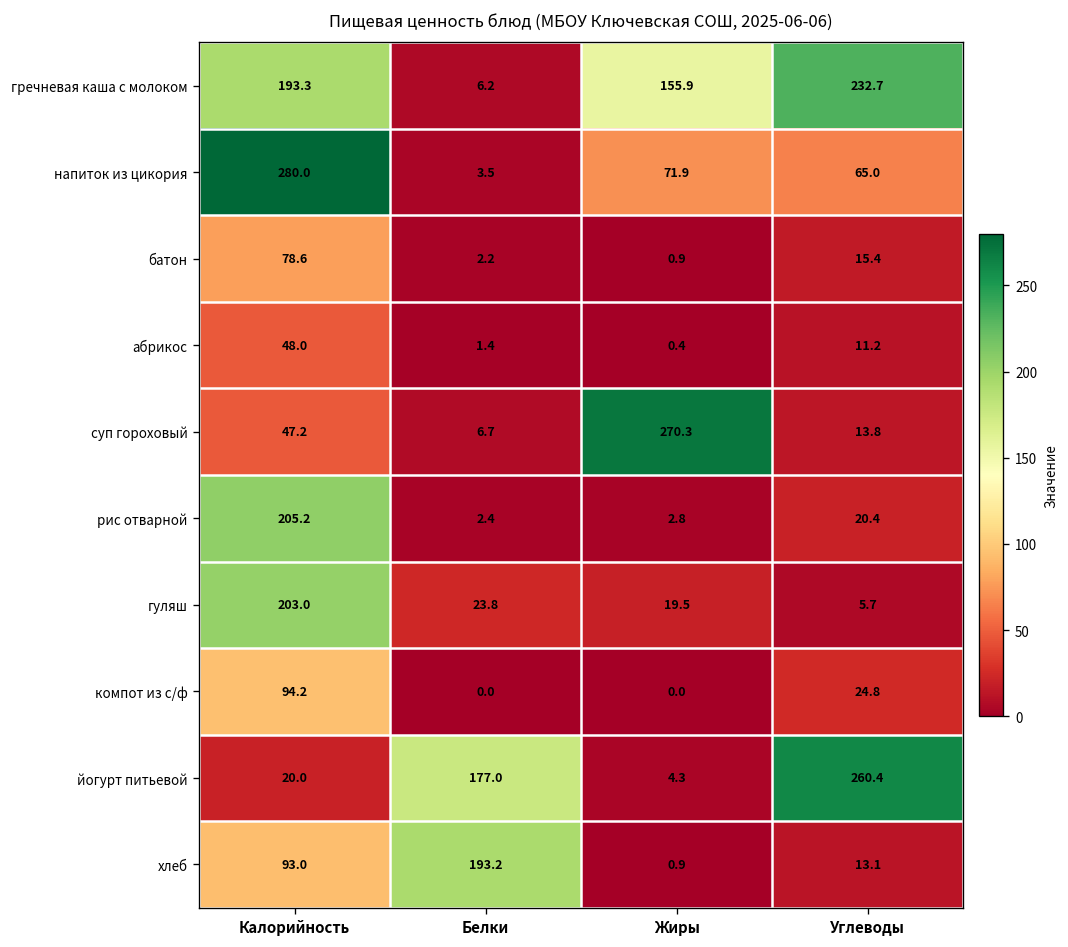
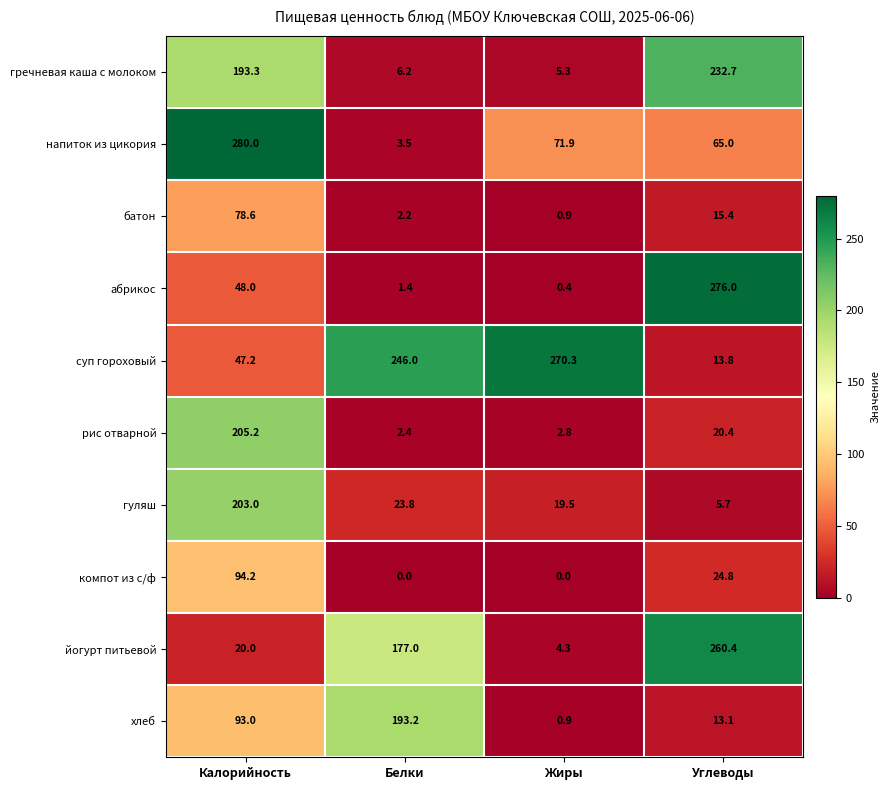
  {
    "гречневая каша с молоком": {
      "Калорийность": 193.3,
      "Белки": 6.2,
-     "Жиры": 155.9,
+     "Жиры": 5.3,
      "Углеводы": 232.7
    },
    "напиток из цикория": {
      "Калорийность": 280.0,
      "Белки": 3.5,
      "Жиры": 71.9,
      "Углеводы": 65.0
    },
    "батон": {
      "Калорийность": 78.6,
      "Белки": 2.2,
      "Жиры": 0.9,
      "Углеводы": 15.4
    },
    "абрикос": {
      "Калорийность": 48.0,
      "Белки": 1.4,
      "Жиры": 0.4,
-     "Углеводы": 11.2
+     "Углеводы": 276.0
    },
    "суп гороховый": {
      "Калорийность": 47.2,
-     "Белки": 6.7,
+     "Белки": 246.0,
      "Жиры": 270.3,
      "Углеводы": 13.8
    },
    "рис отварной": {
      "Калорийность": 205.2,
      "Белки": 2.4,
      "Жиры": 2.8,
      "Углеводы": 20.4
    },
    "гуляш": {
      "Калорийность": 203.0,
      "Белки": 23.8,
      "Жиры": 19.5,
      "Углеводы": 5.7
    },
    "компот из с/ф": {
      "Калорийность": 94.2,
      "Белки": 0.0,
      "Жиры": 0.0,
      "Углеводы": 24.8
    },
    "йогурт питьевой": {
      "Калорийность": 20.0,
      "Белки": 177.0,
      "Жиры": 4.3,
      "Углеводы": 260.4
    },
    "хлеб": {
      "Калорийность": 93.0,
      "Белки": 193.2,
      "Жиры": 0.9,
      "Углеводы": 13.1
    }
  }
